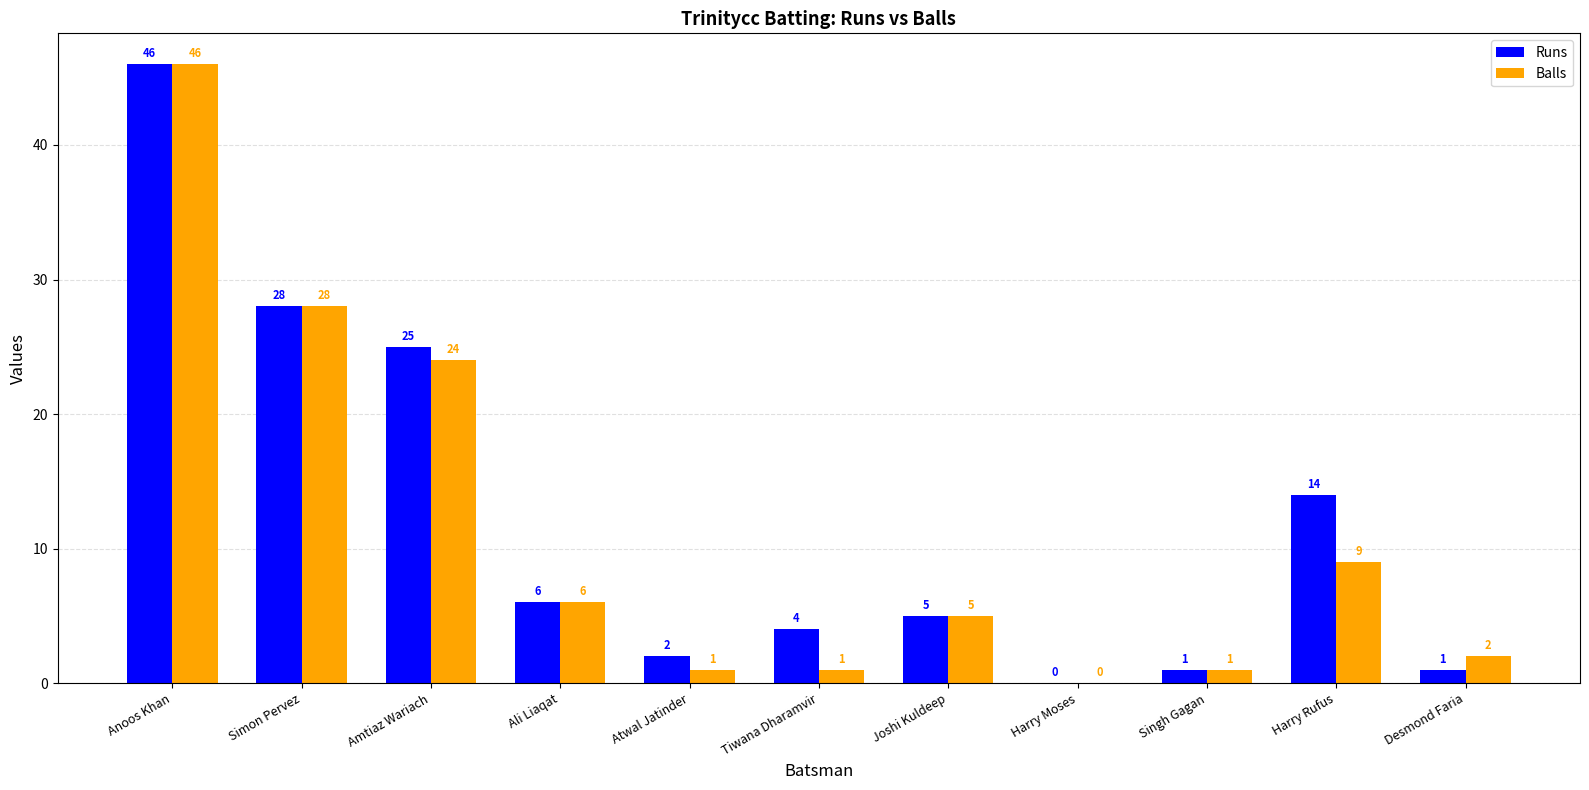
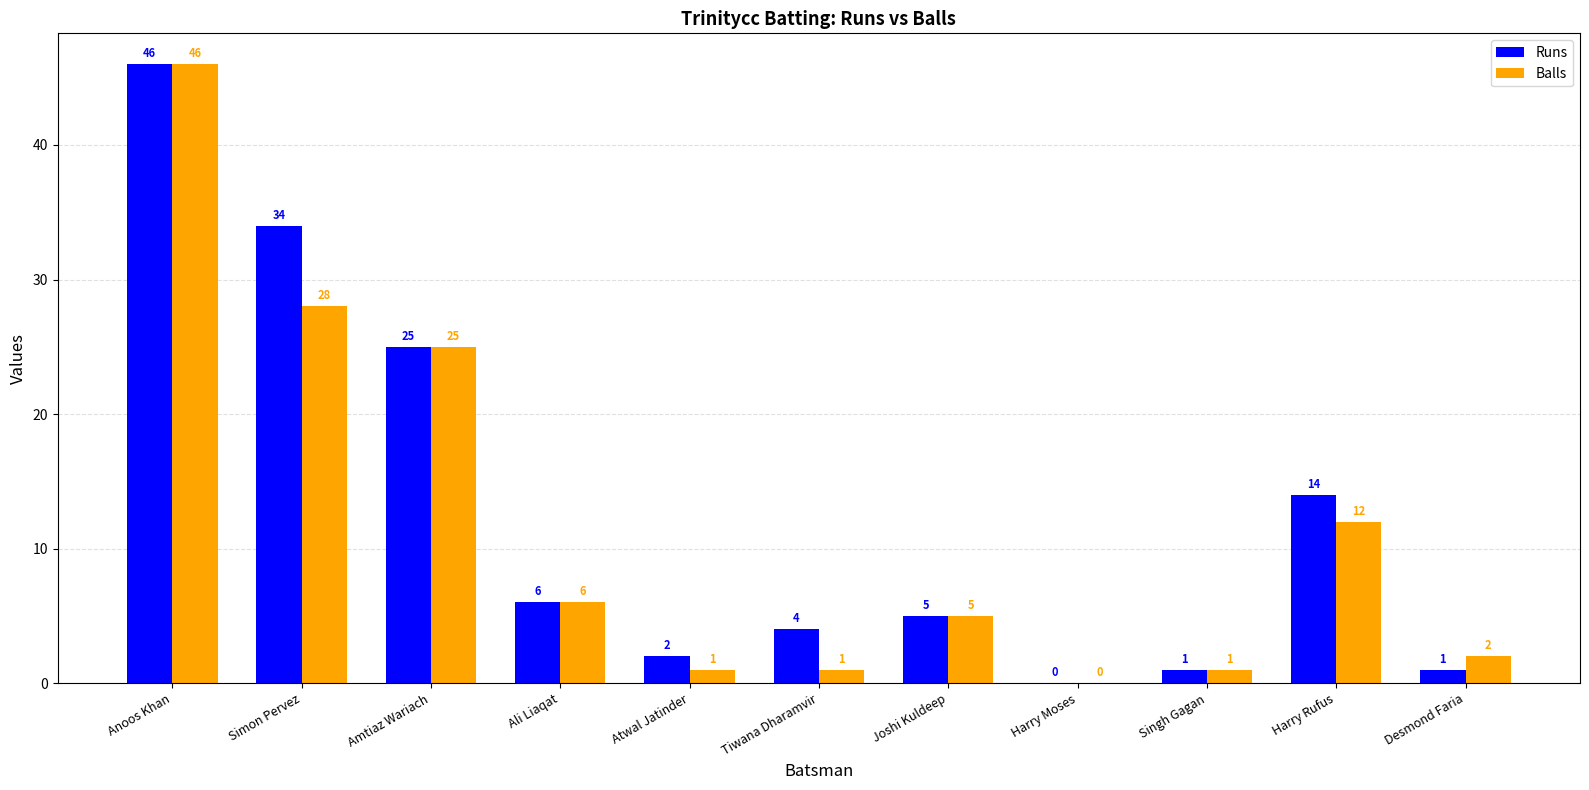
  {
    "Runs": {
      "Anoos Khan": 46,
-     "Simon Pervez": 28,
+     "Simon Pervez": 34,
      "Amtiaz Wariach": 25,
      "Ali Liaqat": 6,
      "Atwal Jatinder": 2,
      "Tiwana Dharamvir": 4,
      "Joshi Kuldeep": 5,
      "Harry Moses": 0,
      "Singh Gagan": 1,
      "Harry Rufus": 14,
      "Desmond Faria": 1
    },
    "Balls": {
      "Anoos Khan": 46,
      "Simon Pervez": 28,
-     "Amtiaz Wariach": 24,
+     "Amtiaz Wariach": 25,
      "Ali Liaqat": 6,
      "Atwal Jatinder": 1,
      "Tiwana Dharamvir": 1,
      "Joshi Kuldeep": 5,
      "Harry Moses": 0,
      "Singh Gagan": 1,
-     "Harry Rufus": 9,
+     "Harry Rufus": 12,
      "Desmond Faria": 2
    }
  }
